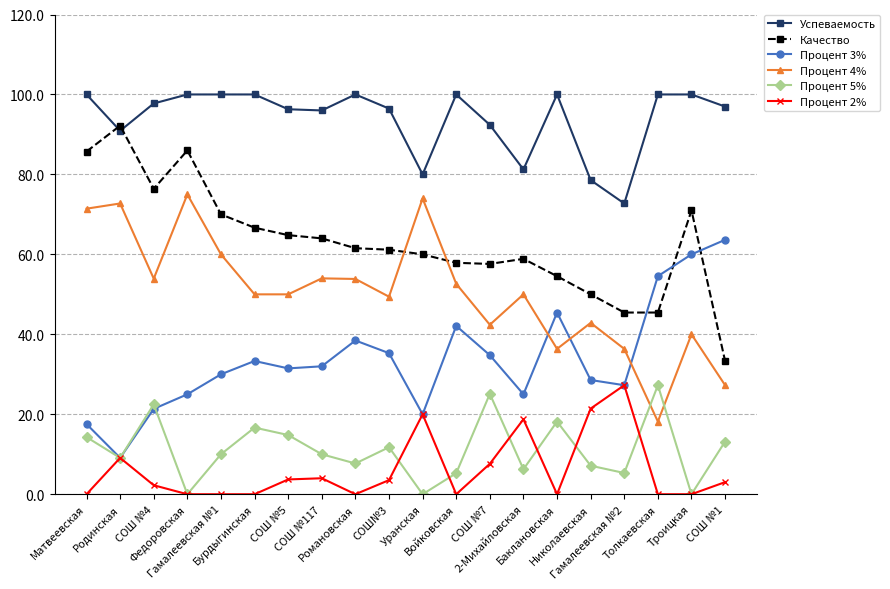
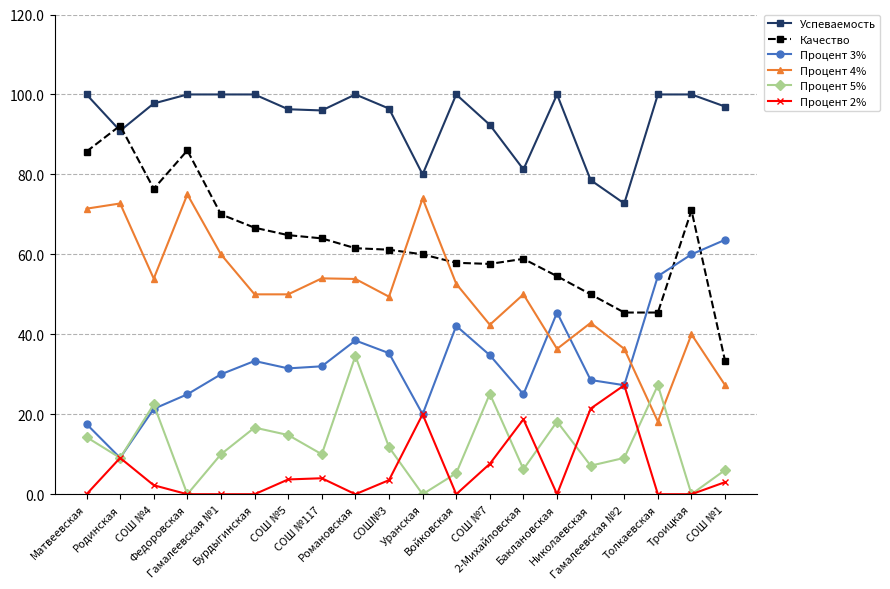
  {
    "Успеваемость": {
      "Матвеевская": 100,
      "Родинская": 91,
      "СОШ №4": 98,
      "Федоровская": 100,
      "Гамалеевская №1": 100,
      "Бурдыгинская": 100,
      "СОШ №5": 96,
      "СОШ №117": 96,
      "Романовская": 100,
      "СОШ№3": 96,
      "Уранская": 80,
      "Войковская": 100,
      "СОШ №7": 92,
      "2-Михайловская": 81,
      "Баклановская": 100,
      "Николаевская": 79,
      "Гамалеевская №2": 73,
      "Толкаевская": 100,
      "Троицкая": 100,
      "СОШ №1": 97
    },
    "Качество": {
      "Матвеевская": 86,
      "Родинская": 92,
      "СОШ №4": 76,
      "Федоровская": 86,
      "Гамалеевская №1": 70,
      "Бурдыгинская": 67,
      "СОШ №5": 65,
      "СОШ №117": 64,
      "Романовская": 62,
      "СОШ№3": 61,
      "Уранская": 60,
      "Войковская": 58,
      "СОШ №7": 58,
      "2-Михайловская": 59,
      "Баклановская": 55,
      "Николаевская": 50,
      "Гамалеевская №2": 45,
      "Толкаевская": 45,
      "Троицкая": 71,
      "СОШ №1": 33
    },
    "Процент 3%": {
      "Матвеевская": 18,
      "СОШ №4": 21,
      "Федоровская": 25,
      "Гамалеевская №1": 30,
      "Бурдыгинская": 33,
      "СОШ №5": 31,
      "СОШ №117": 32,
      "Романовская": 38,
      "СОШ№3": 35,
      "Войковская": 42,
      "СОШ №7": 35,
      "2-Михайловская": 25,
      "Баклановская": 45,
      "Николаевская": 29,
      "Толкаевская": 55,
      "Троицкая": 60,
      "СОШ №1": 64
    },
    "Процент 4%": {
      "Матвеевская": 71,
      "Родинская": 73,
      "СОШ №4": 54,
      "Федоровская": 75,
      "Гамалеевская №1": 60,
      "Бурдыгинская": 50,
      "СОШ №5": 50,
      "СОШ №117": 54,
      "Романовская": 54,
      "СОШ№3": 49,
      "Уранская": 74,
      "Войковская": 53,
      "СОШ №7": 42,
      "2-Михайловская": 50,
      "Баклановская": 36,
      "Николаевская": 43,
      "Гамалеевская №2": 36,
      "Толкаевская": 18,
      "Троицкая": 40,
      "СОШ №1": 27
    },
    "Процент 5%": {
      "Матвеевская": 14,
      "СОШ №4": 22,
      "Гамалеевская №1": 10,
      "Бурдыгинская": 17,
      "СОШ №5": 15,
      "СОШ №117": 10,
-     "Романовская": 8,
+     "Романовская": 35,
      "СОШ№3": 12,
      "Уранская": 0,
      "Войковская": 5,
      "СОШ №7": 25,
      "2-Михайловская": 6,
      "Баклановская": 18,
      "Николаевская": 7,
-     "Гамалеевская №2": 5,
+     "Гамалеевская №2": 9,
      "Толкаевская": 27,
-     "СОШ №1": 13
+     "СОШ №1": 6
    },
    "Процент 2%": {
      "Матвеевская": 0,
      "СОШ №4": 2,
      "Гамалеевская №1": 0,
      "Бурдыгинская": 0,
      "СОШ №5": 4,
      "СОШ №117": 4,
      "Романовская": 0,
      "СОШ№3": 4,
      "Войковская": 0,
      "СОШ №7": 8,
      "2-Михайловская": 19,
      "Баклановская": 0,
      "Николаевская": 21,
      "Толкаевская": 0,
      "СОШ №1": 3
    }
  }
